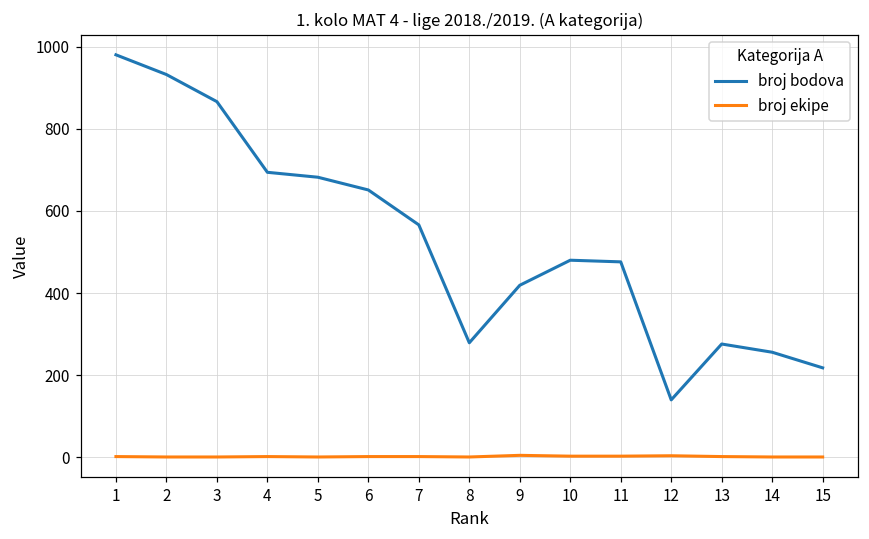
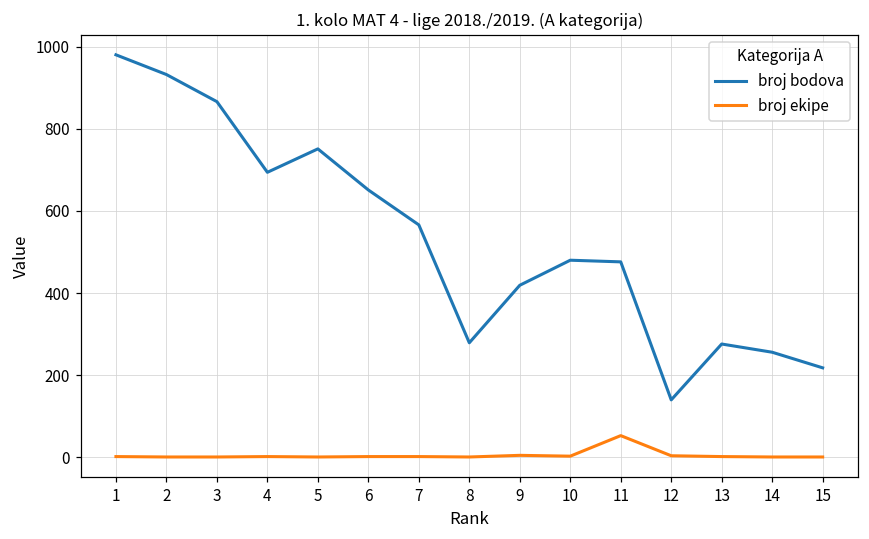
  {
    "broj bodova": {
      "1": 980,
      "2": 930,
      "3": 870,
      "4": 690,
-     "5": 680,
+     "5": 750,
      "6": 650,
      "7": 570,
      "8": 280,
      "9": 420,
      "10": 480,
      "11": 480,
      "12": 140,
      "13": 280,
      "14": 260,
      "15": 220
    },
    "broj ekipe": {
      "1": 0,
      "2": 0,
      "3": 0,
      "4": 0,
      "5": 0,
      "6": 0,
      "7": 0,
      "8": 0,
      "9": 10,
      "10": 0,
-     "11": 0,
+     "11": 50,
      "12": 0,
      "13": 0,
      "14": 0,
      "15": 0
    }
  }
